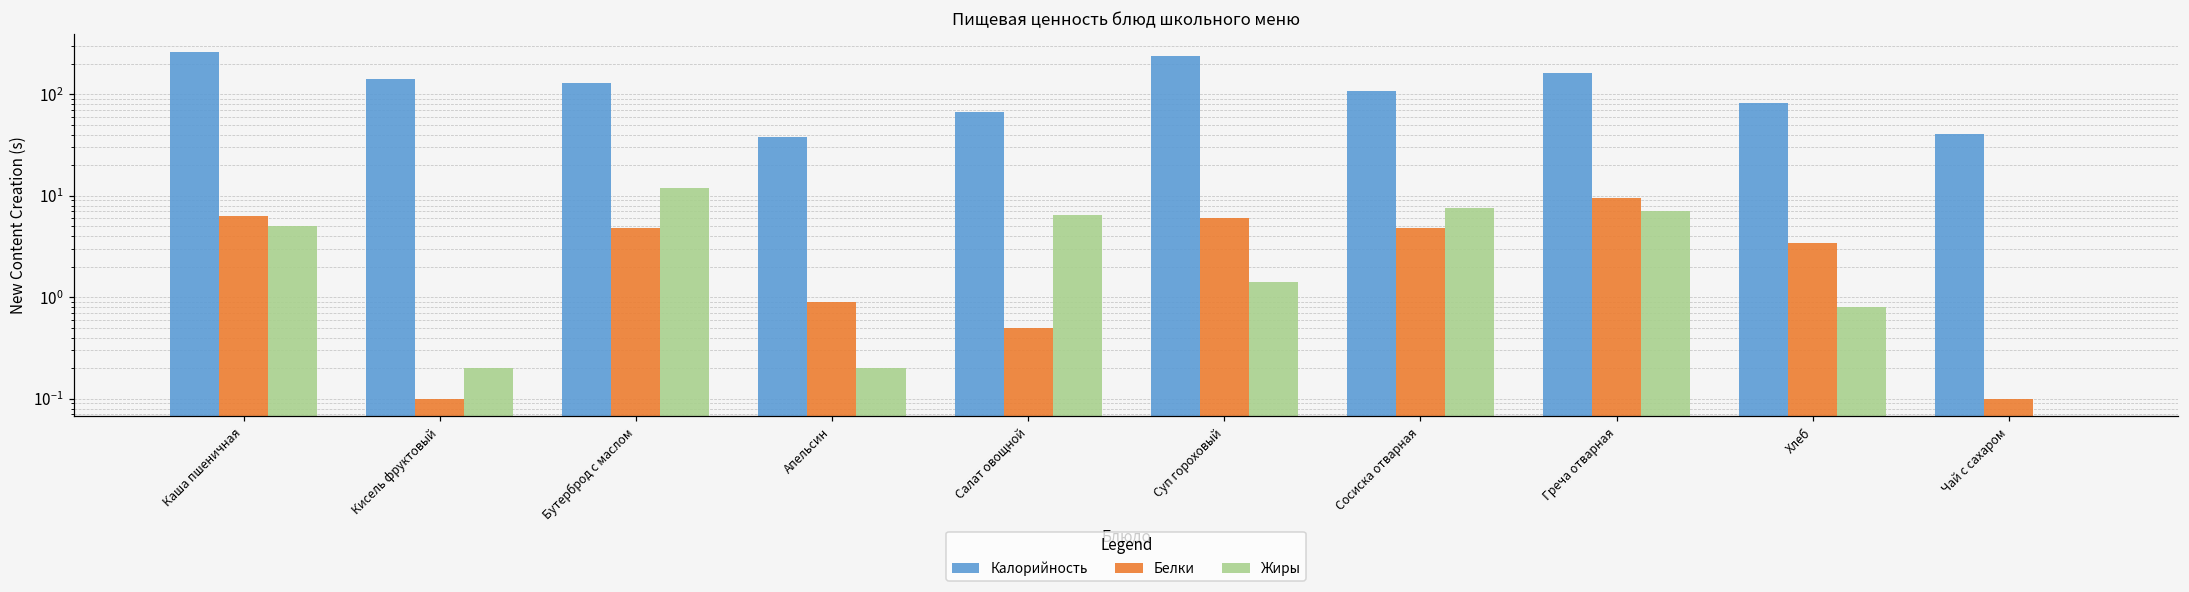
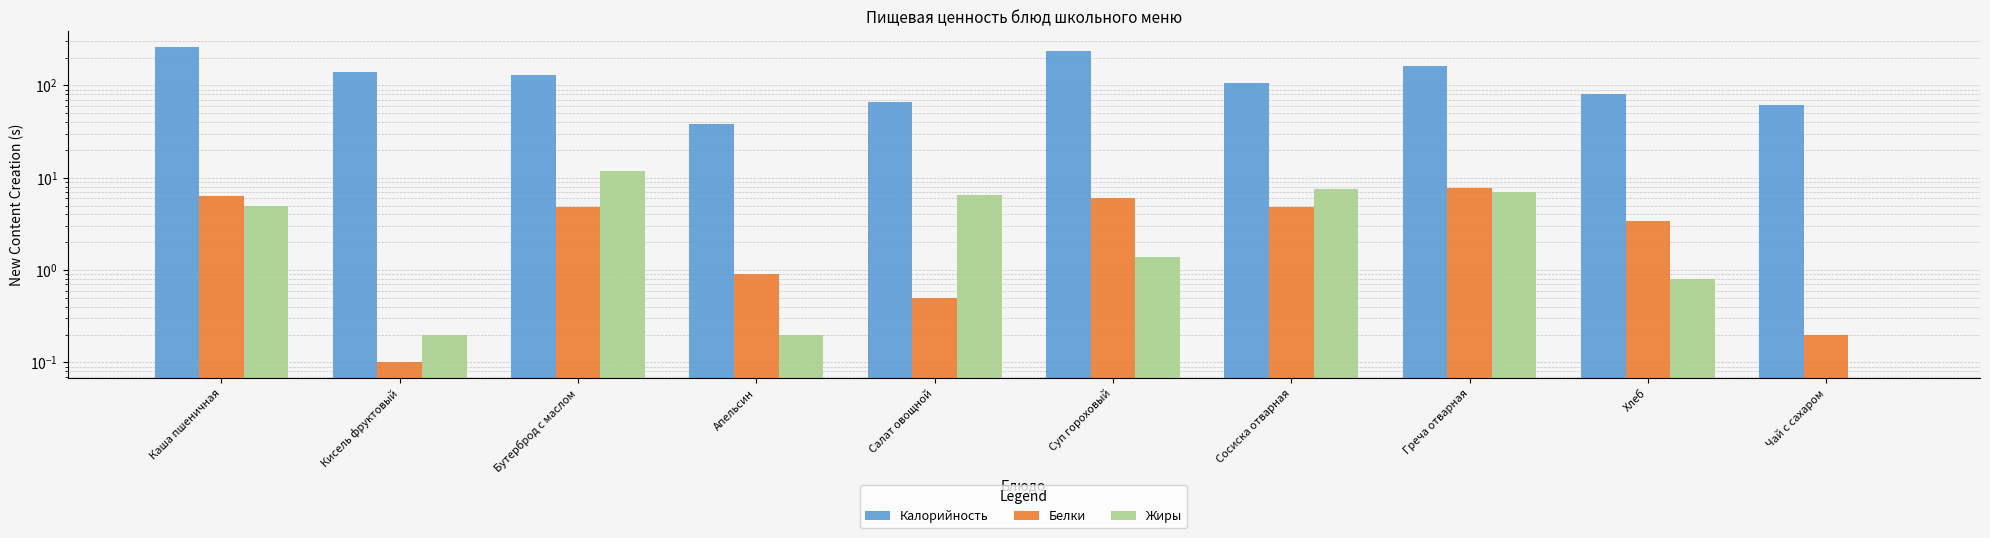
  {
    "Калорийность": {
      "Каша пшеничная": 260,
      "Кисель фруктовый": 140,
      "Бутерброд с маслом": 130,
      "Апельсин": 38,
      "Салат овощной": 70,
      "Суп гороховый": 240,
      "Сосиска отварная": 110,
      "Греча отварная": 160,
      "Хлеб": 80,
-     "Чай с сахаром": 40
+     "Чай с сахаром": 60
    },
    "Белки": {
      "Каша пшеничная": 6,
      "Кисель фруктовый": 0.1,
      "Бутерброд с маслом": 5,
      "Апельсин": 0.9,
      "Салат овощной": 0.5,
      "Суп гороховый": 6,
      "Сосиска отварная": 5,
-     "Греча отварная": 10,
+     "Греча отварная": 8,
      "Хлеб": 3.4,
-     "Чай с сахаром": 0.1
+     "Чай с сахаром": 0.2
    },
    "Жиры": {
      "Каша пшеничная": 5,
      "Кисель фруктовый": 0.2,
      "Бутерброд с маслом": 12,
      "Апельсин": 0.2,
      "Салат овощной": 7,
      "Суп гороховый": 1.4,
      "Сосиска отварная": 8,
      "Греча отварная": 7,
      "Хлеб": 0.8
    }
  }
